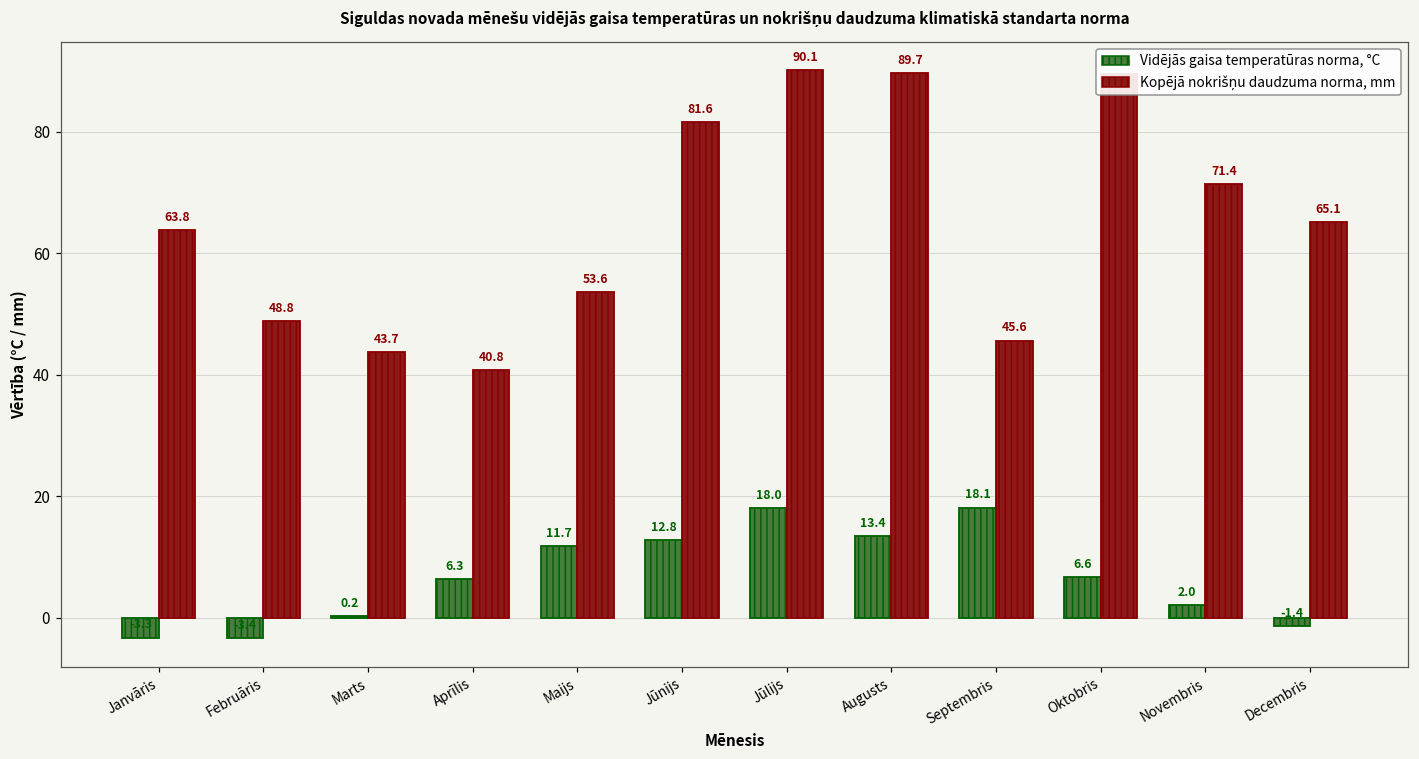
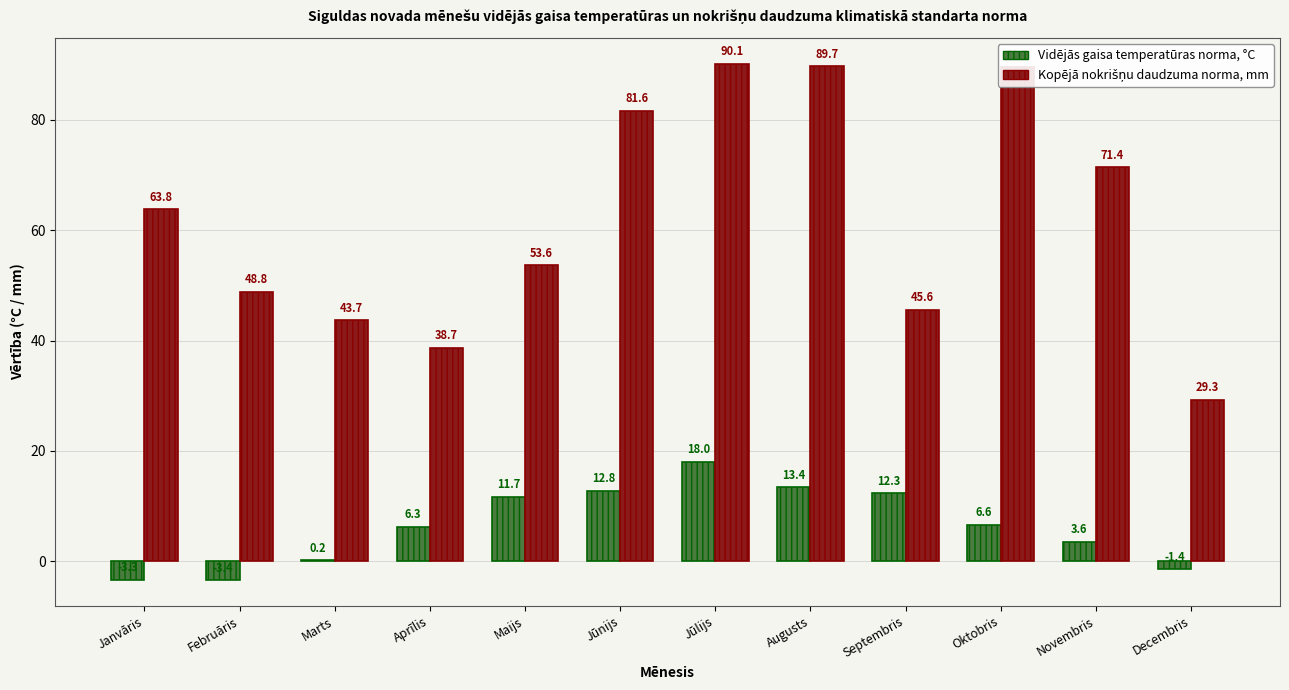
  {
    "Vidējās gaisa temperatūras norma, °C": {
      "Februāris": -3.4,
      "Marts": 0.2,
      "Aprīlis": 6.3,
      "Maijs": 11.7,
      "Jūnijs": 12.8,
      "Jūlijs": 18.0,
      "Augusts": 13.4,
-     "Septembris": 18.1,
+     "Septembris": 12.3,
      "Oktobris": 6.6,
-     "Novembris": 2.0,
+     "Novembris": 3.6,
      "Decembris": -1.4
    },
    "Kopējā nokrišņu daudzuma norma, mm": {
      "Janvāris": 63.8,
      "Februāris": 48.8,
      "Marts": 43.7,
-     "Aprīlis": 40.8,
+     "Aprīlis": 38.7,
      "Maijs": 53.6,
      "Jūnijs": 81.6,
      "Jūlijs": 90.1,
      "Augusts": 89.7,
      "Septembris": 45.6,
      "Novembris": 71.4,
-     "Decembris": 65.1
+     "Decembris": 29.3
    }
  }
